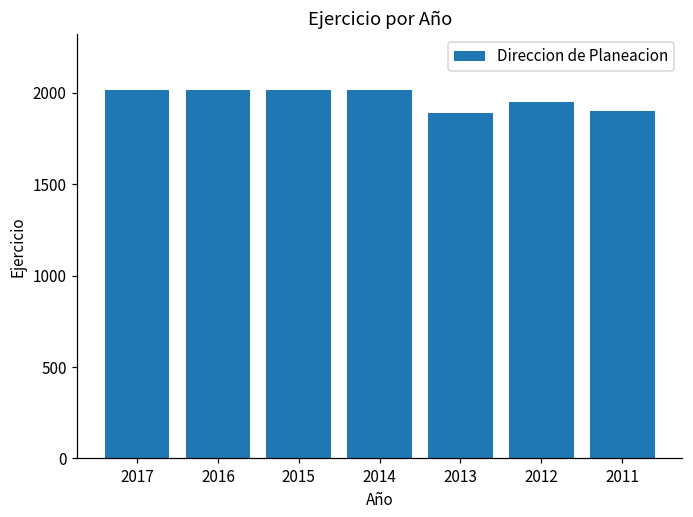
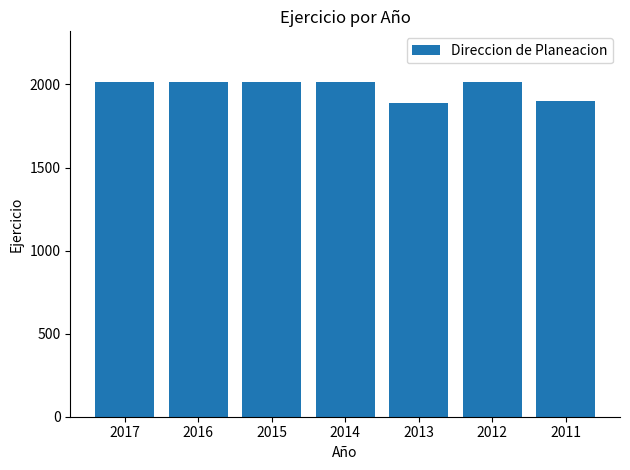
  {
    "2017": 2020,
    "2016": 2020,
    "2015": 2020,
    "2014": 2010,
    "2013": 1890,
-   "2012": 1950,
+   "2012": 2010,
    "2011": 1900
  }
